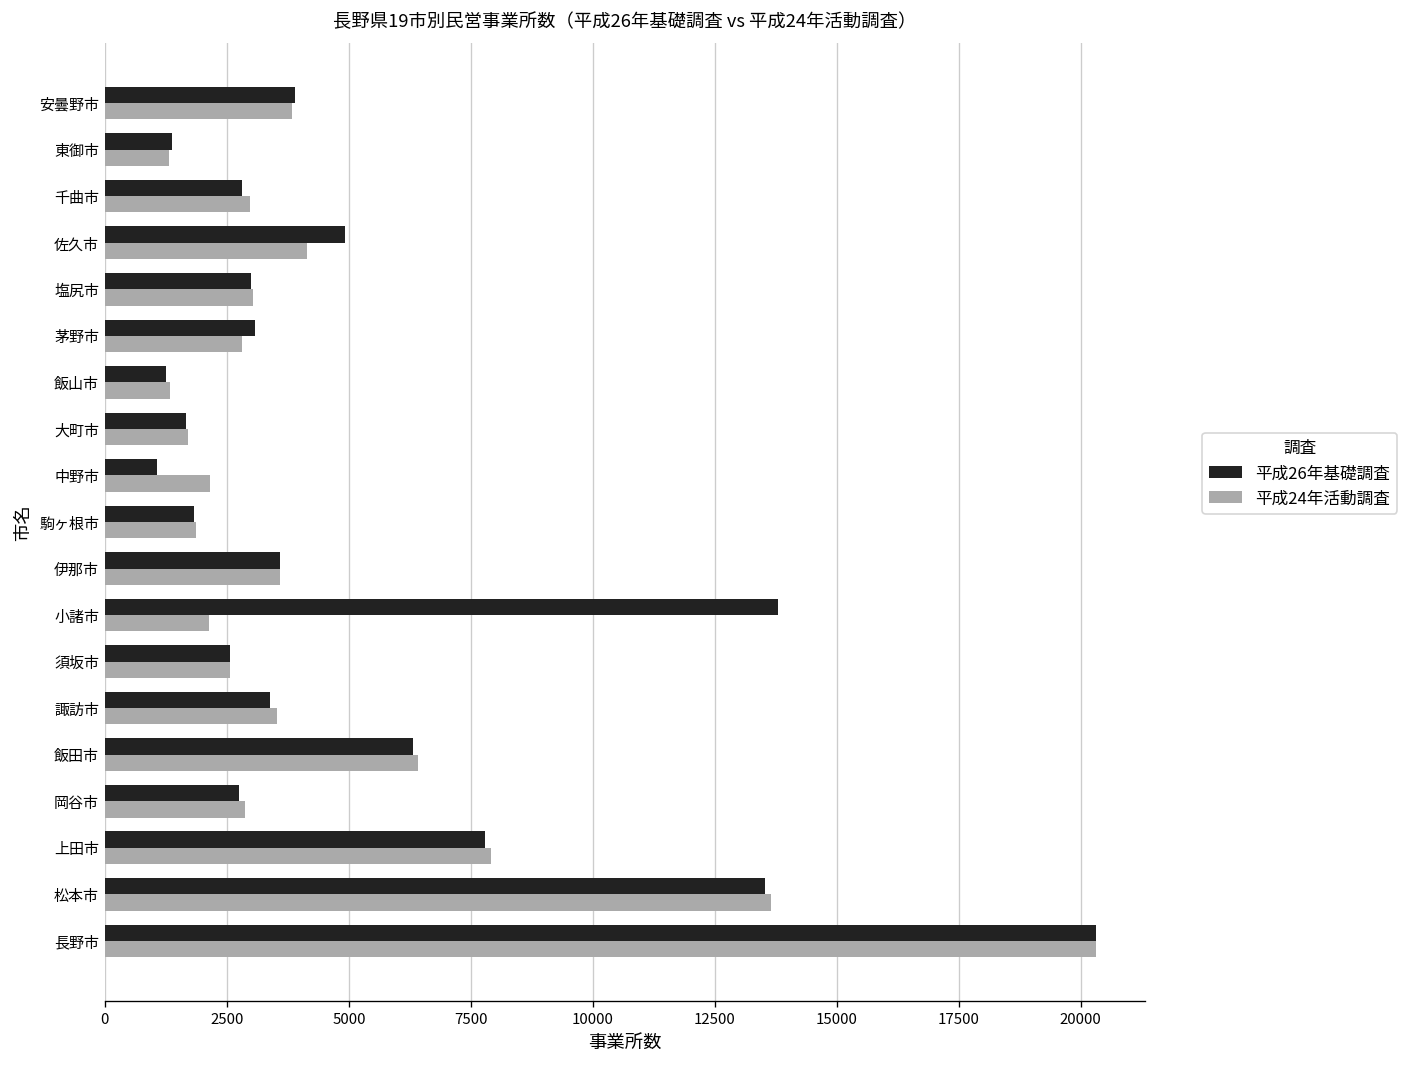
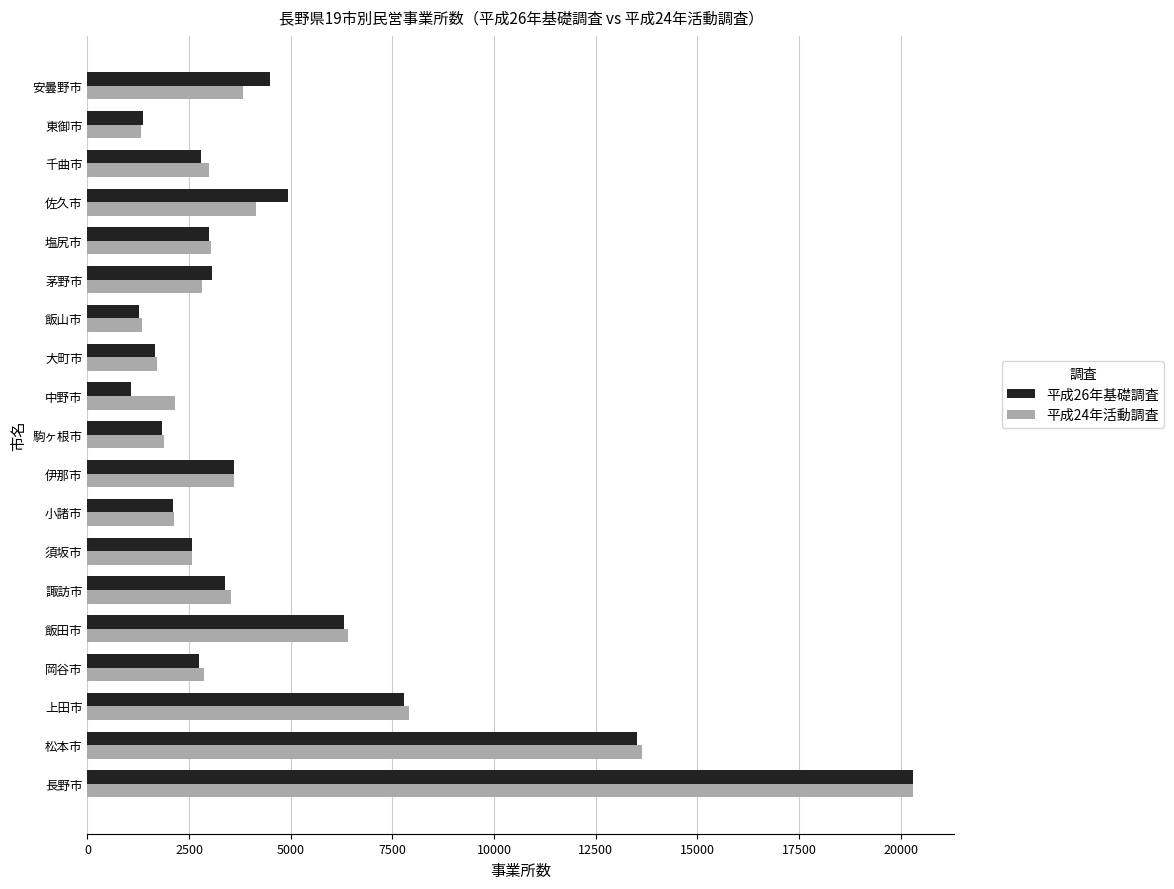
  {
    "平成26年基礎調査": {
-     "安曇野市": 3900,
+     "安曇野市": 4500,
      "東御市": 1400,
      "千曲市": 2800,
      "佐久市": 4900,
      "塩尻市": 3000,
      "茅野市": 3100,
      "飯山市": 1300,
      "大町市": 1700,
      "中野市": 1100,
      "駒ヶ根市": 1800,
      "伊那市": 3600,
-     "小諸市": 13800,
+     "小諸市": 2100,
      "須坂市": 2600,
      "諏訪市": 3400,
      "飯田市": 6300,
      "岡谷市": 2800,
      "上田市": 7800,
      "松本市": 13500,
      "長野市": 20300
    },
    "平成24年活動調査": {
      "安曇野市": 3800,
      "東御市": 1300,
      "千曲市": 3000,
      "佐久市": 4100,
      "塩尻市": 3000,
      "茅野市": 2800,
      "飯山市": 1300,
      "大町市": 1700,
      "中野市": 2200,
      "駒ヶ根市": 1900,
      "伊那市": 3600,
      "小諸市": 2100,
      "須坂市": 2600,
      "諏訪市": 3500,
      "飯田市": 6400,
      "岡谷市": 2900,
      "上田市": 7900,
      "松本市": 13700,
      "長野市": 20300
    }
  }
